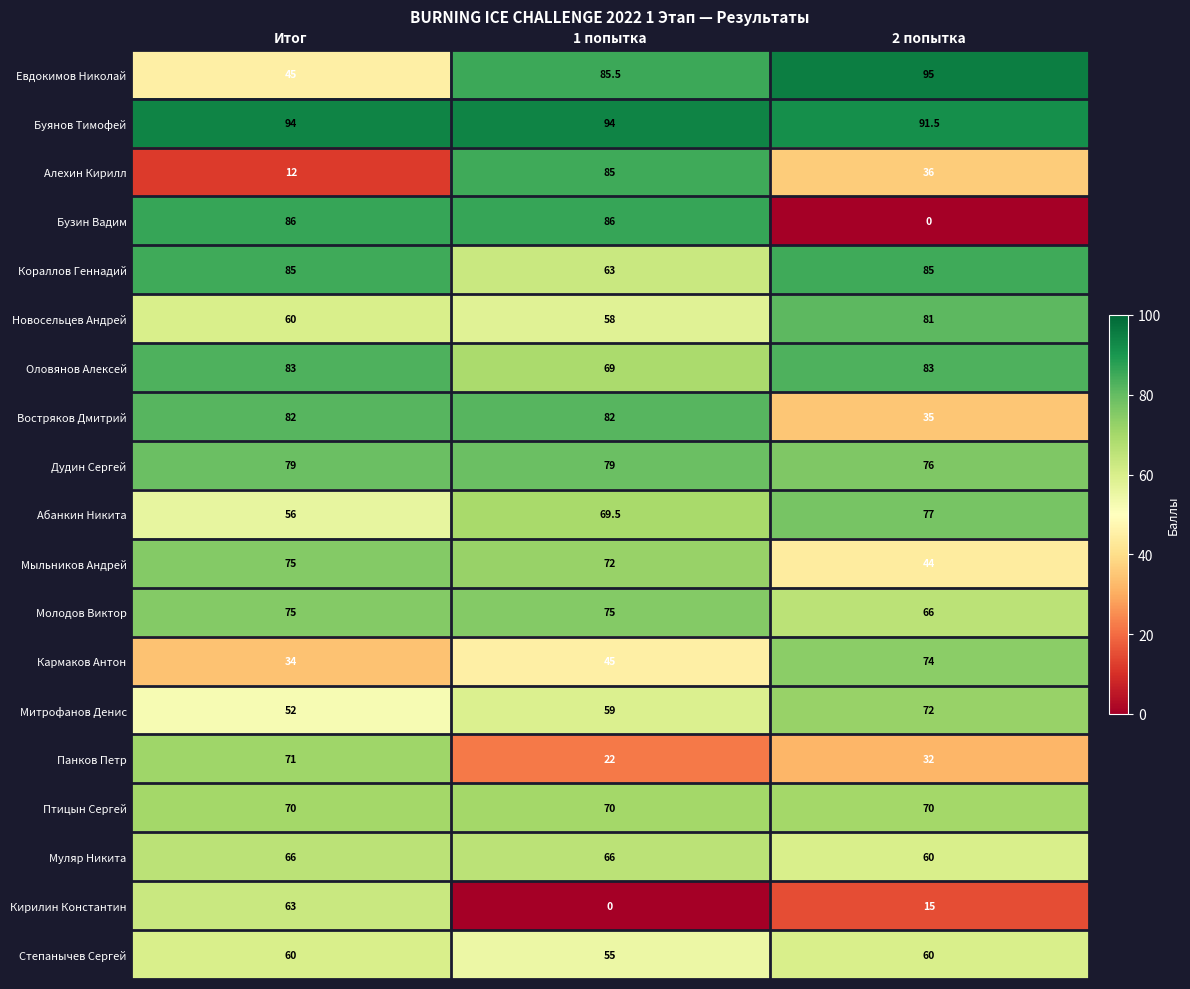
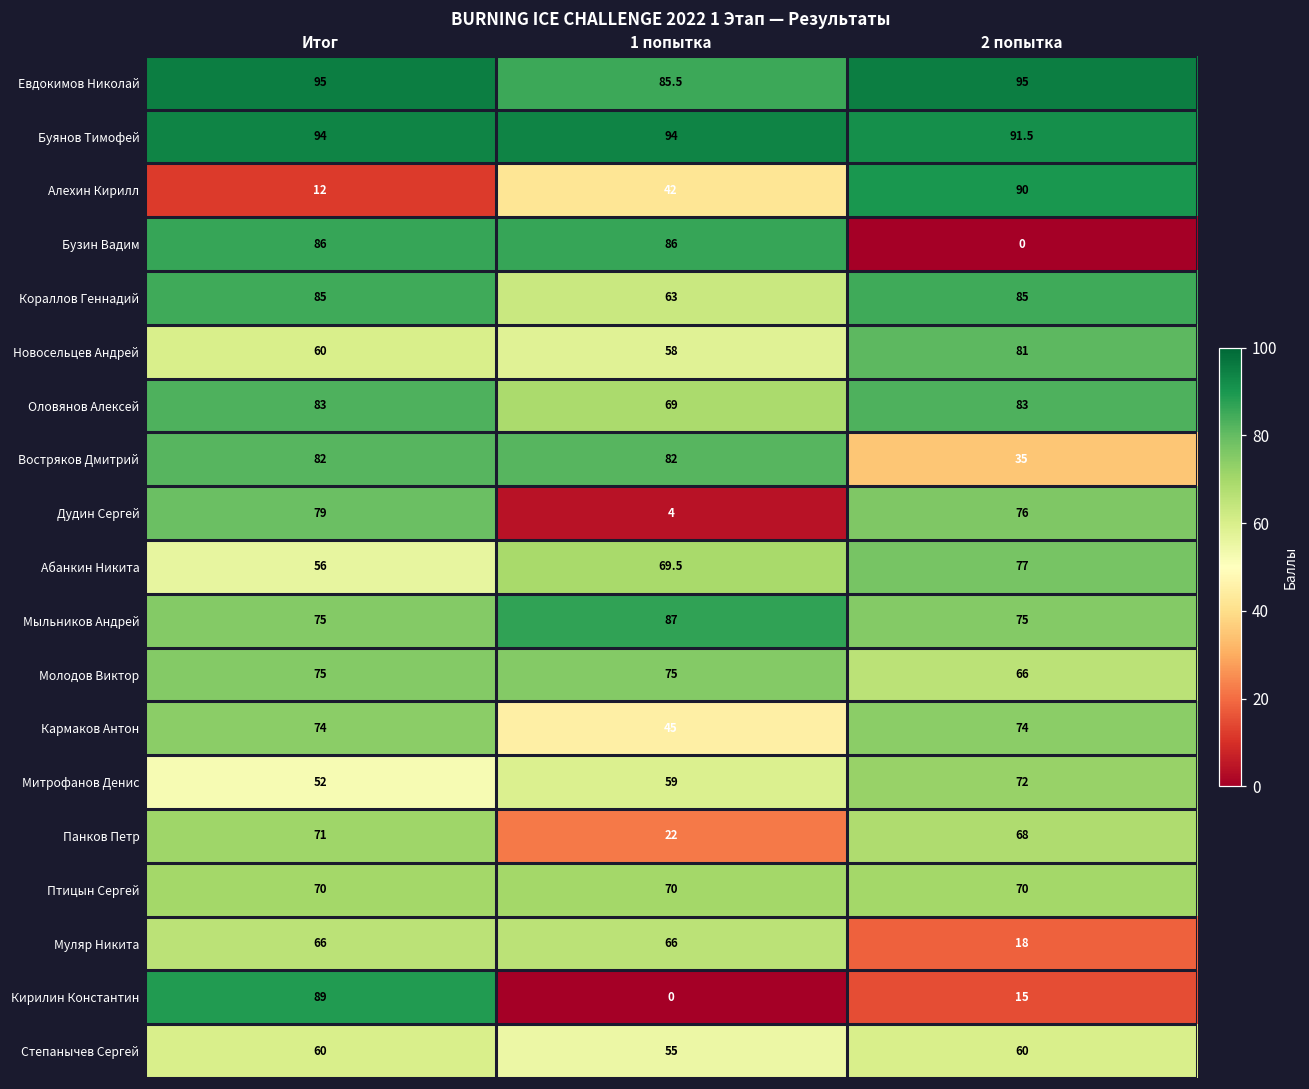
  {
    "Евдокимов Николай": {
-     "Итог": 45,
+     "Итог": 95,
      "1 попытка": 85.5,
      "2 попытка": 95
    },
    "Буянов Тимофей": {
      "Итог": 94,
      "1 попытка": 94,
      "2 попытка": 91.5
    },
    "Алехин Кирилл": {
      "Итог": 12,
-     "1 попытка": 85,
-     "2 попытка": 36
+     "1 попытка": 42,
+     "2 попытка": 90
    },
    "Бузин Вадим": {
      "Итог": 86,
      "1 попытка": 86,
      "2 попытка": 0
    },
    "Кораллов Геннадий": {
      "Итог": 85,
      "1 попытка": 63,
      "2 попытка": 85
    },
    "Новосельцев Андрей": {
      "Итог": 60,
      "1 попытка": 58,
      "2 попытка": 81
    },
    "Оловянов Алексей": {
      "Итог": 83,
      "1 попытка": 69,
      "2 попытка": 83
    },
    "Востряков Дмитрий": {
      "Итог": 82,
      "1 попытка": 82,
      "2 попытка": 35
    },
    "Дудин Сергей": {
      "Итог": 79,
-     "1 попытка": 79,
+     "1 попытка": 4,
      "2 попытка": 76
    },
    "Абанкин Никита": {
      "Итог": 56,
      "1 попытка": 69.5,
      "2 попытка": 77
    },
    "Мыльников Андрей": {
      "Итог": 75,
-     "1 попытка": 72,
-     "2 попытка": 44
+     "1 попытка": 87,
+     "2 попытка": 75
    },
    "Молодов Виктор": {
      "Итог": 75,
      "1 попытка": 75,
      "2 попытка": 66
    },
    "Кармаков Антон": {
-     "Итог": 34,
+     "Итог": 74,
      "1 попытка": 45,
      "2 попытка": 74
    },
    "Митрофанов Денис": {
      "Итог": 52,
      "1 попытка": 59,
      "2 попытка": 72
    },
    "Панков Петр": {
      "Итог": 71,
      "1 попытка": 22,
-     "2 попытка": 32
+     "2 попытка": 68
    },
    "Птицын Сергей": {
      "Итог": 70,
      "1 попытка": 70,
      "2 попытка": 70
    },
    "Муляр Никита": {
      "Итог": 66,
      "1 попытка": 66,
-     "2 попытка": 60
+     "2 попытка": 18
    },
    "Кирилин Константин": {
-     "Итог": 63,
+     "Итог": 89,
      "1 попытка": 0,
      "2 попытка": 15
    },
    "Степанычев Сергей": {
      "Итог": 60,
      "1 попытка": 55,
      "2 попытка": 60
    }
  }
